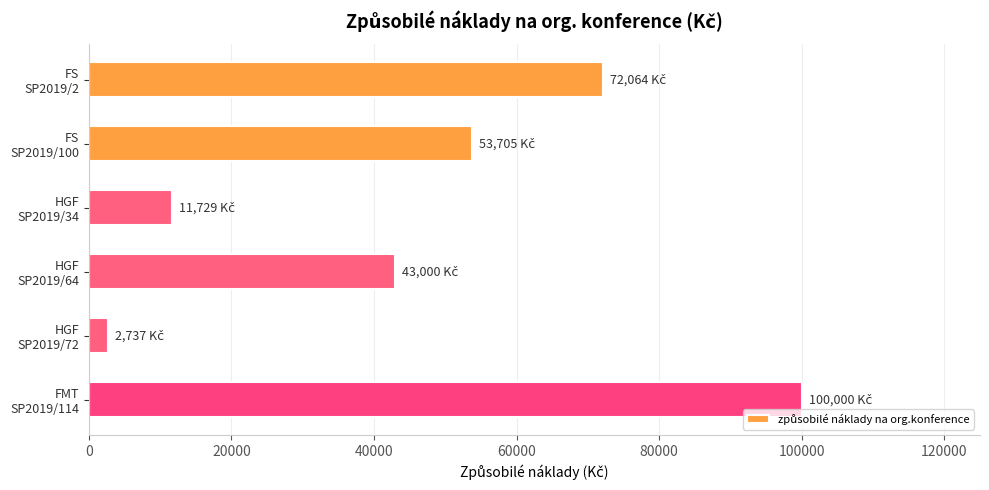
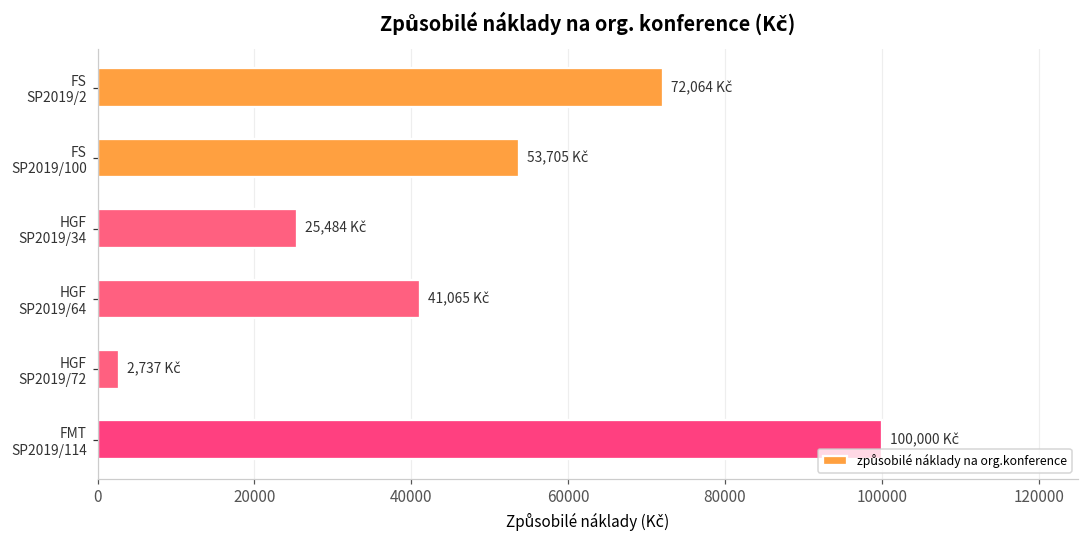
  {
    "FS SP2019/2": "72,064",
    "FS SP2019/100": "53,705",
-   "HGF SP2019/34": "11,729",
-   "HGF SP2019/64": "43,000",
+   "HGF SP2019/34": "25,484",
+   "HGF SP2019/64": "41,065",
    "HGF SP2019/72": "2,737",
    "FMT SP2019/114": "100,000"
  }
